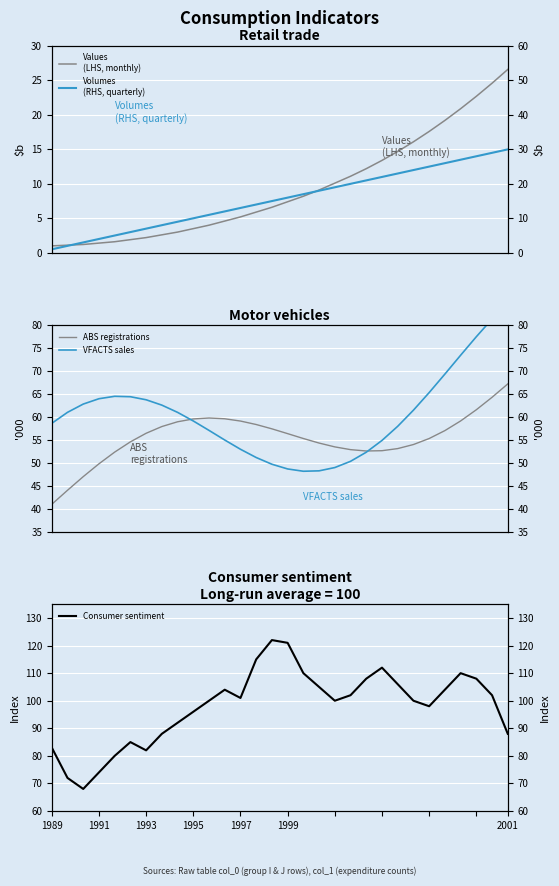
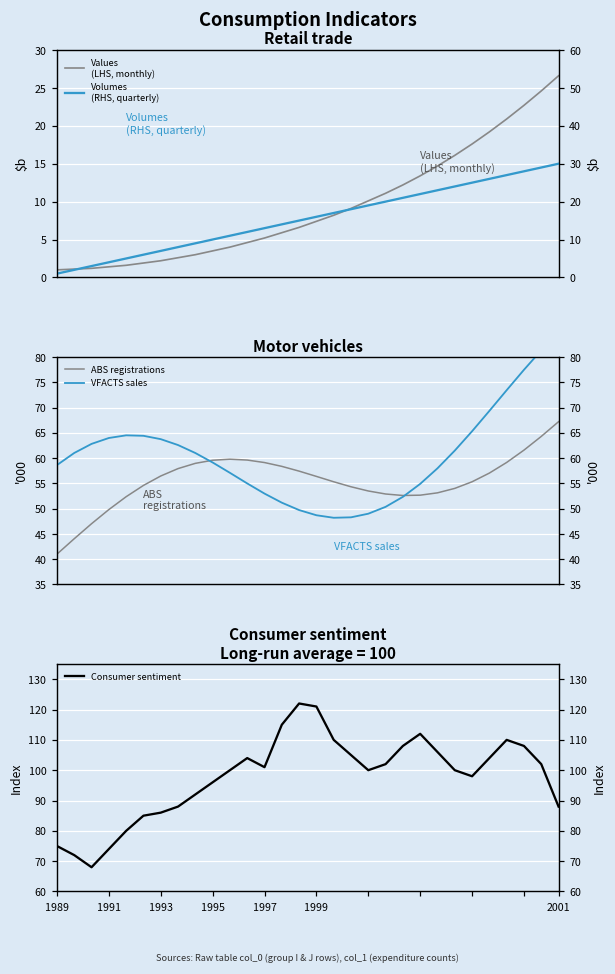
  {
    "Consumer sentiment Long-run average = 100": {
-     "1989": 83,
+     "1989": 75,
      "1991": 74,
-     "1993": 82,
+     "1993": 86,
      "1995": 96,
      "1997": 101,
      "1999": 121,
      "2001": 88
    }
  }
